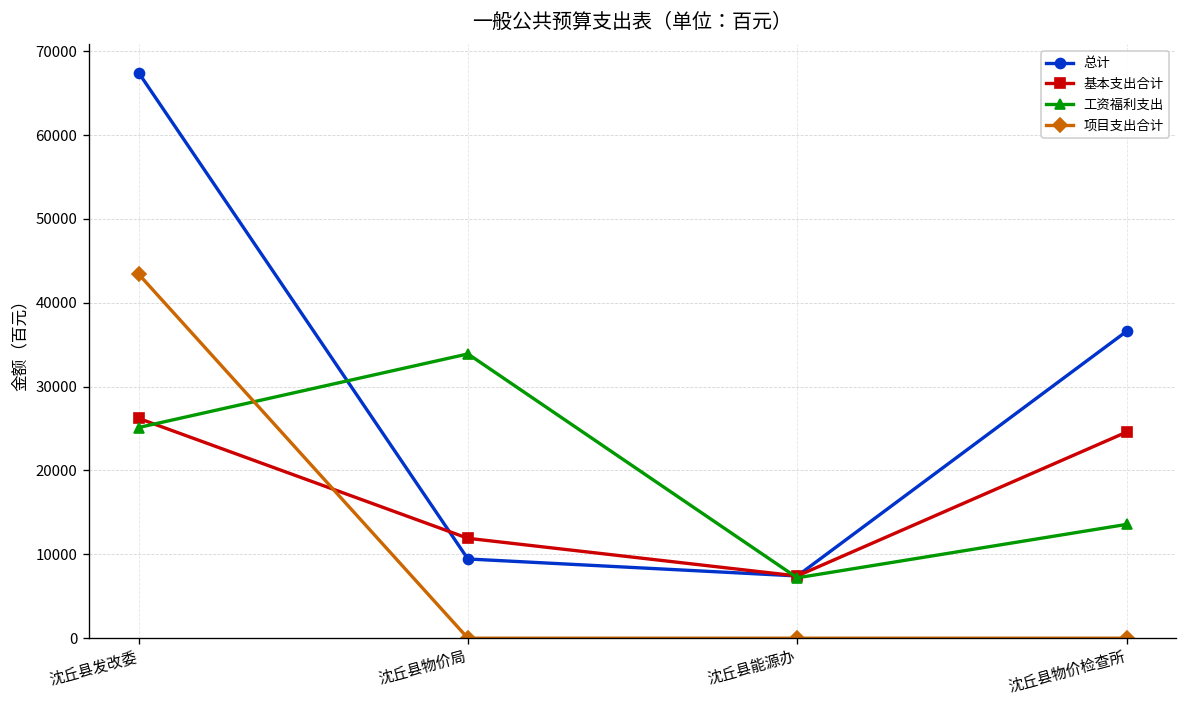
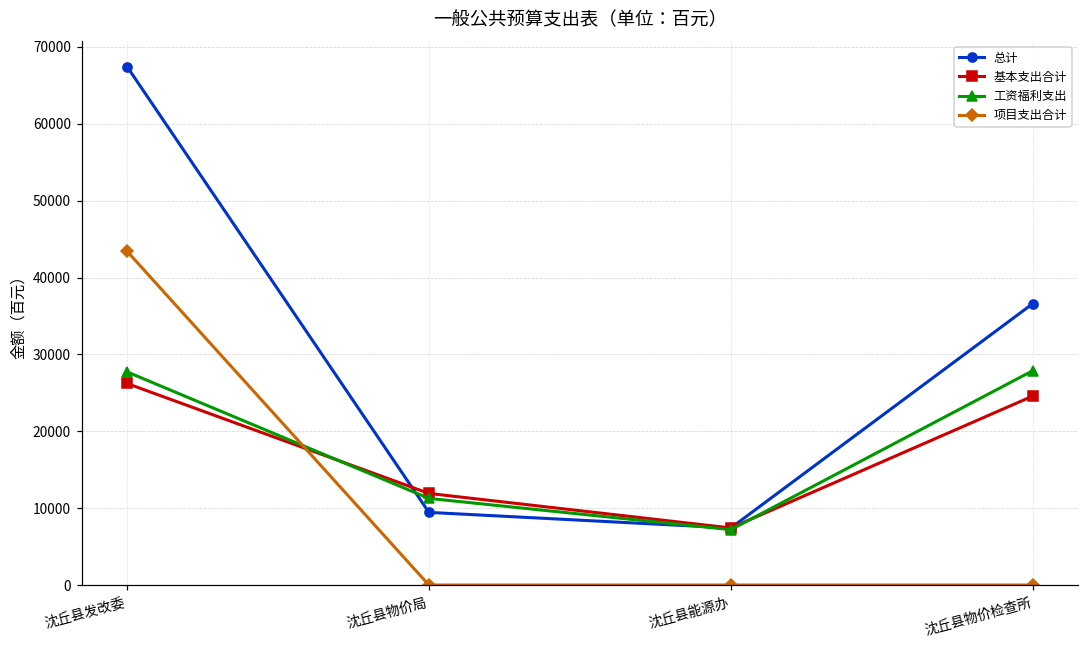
  {
    "总计": {
      "沈丘县发改委": 67000,
      "沈丘县物价局": 9000,
      "沈丘县物价检查所": 37000
    },
    "基本支出合计": {
      "沈丘县发改委": 26000,
      "沈丘县物价局": 12000,
      "沈丘县物价检查所": 25000
    },
    "工资福利支出": {
-     "沈丘县发改委": 25000,
-     "沈丘县物价局": 34000,
-     "沈丘县物价检查所": 14000
+     "沈丘县发改委": 28000,
+     "沈丘县物价局": 11000,
+     "沈丘县物价检查所": 28000
    },
    "项目支出合计": {
      "沈丘县发改委": 43000,
      "沈丘县物价局": 0,
      "沈丘县能源办": 0,
      "沈丘县物价检查所": 0
    }
  }
